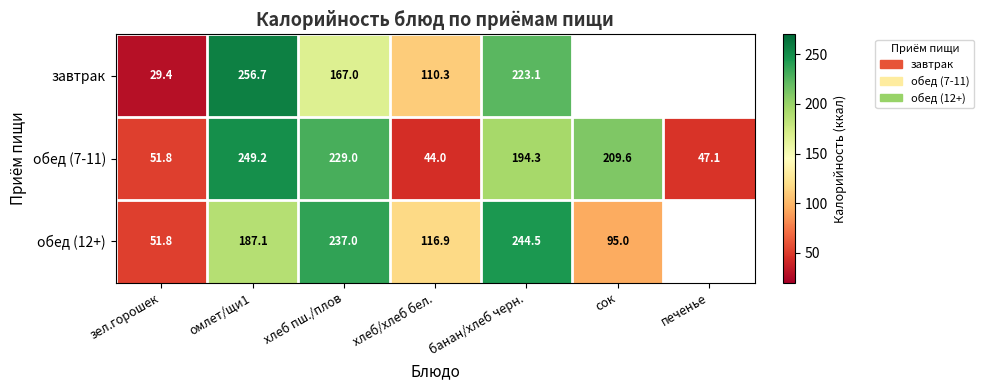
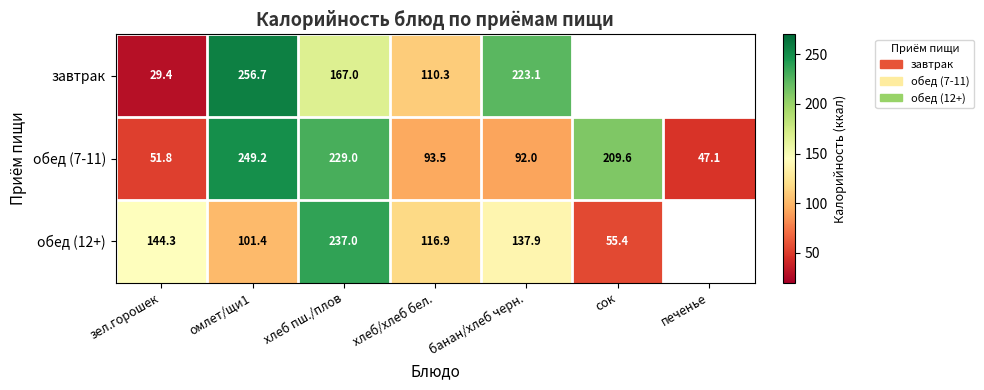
  {
    "завтрак": {
      "зел.горошек": 29.4,
      "омлет/щи1": 256.7,
      "хлеб пш./плов": 167.0,
      "хлеб/хлеб бел.": 110.3,
      "банан/хлеб черн.": 223.1
    },
    "обед (7-11)": {
      "зел.горошек": 51.8,
      "омлет/щи1": 249.2,
      "хлеб пш./плов": 229.0,
-     "хлеб/хлеб бел.": 44.0,
-     "банан/хлеб черн.": 194.3,
+     "хлеб/хлеб бел.": 93.5,
+     "банан/хлеб черн.": 92.0,
      "сок": 209.6,
      "печенье": 47.1
    },
    "обед (12+)": {
-     "зел.горошек": 51.8,
-     "омлет/щи1": 187.1,
+     "зел.горошек": 144.3,
+     "омлет/щи1": 101.4,
      "хлеб пш./плов": 237.0,
      "хлеб/хлеб бел.": 116.9,
-     "банан/хлеб черн.": 244.5,
-     "сок": 95.0
+     "банан/хлеб черн.": 137.9,
+     "сок": 55.4
    }
  }
